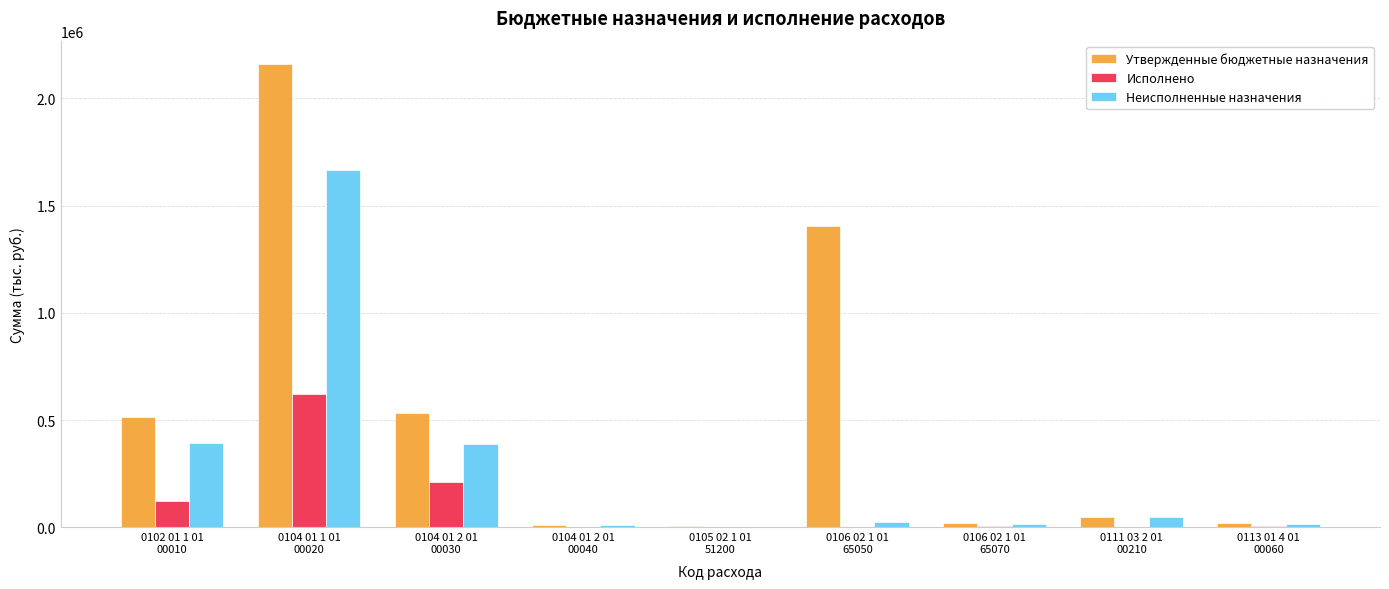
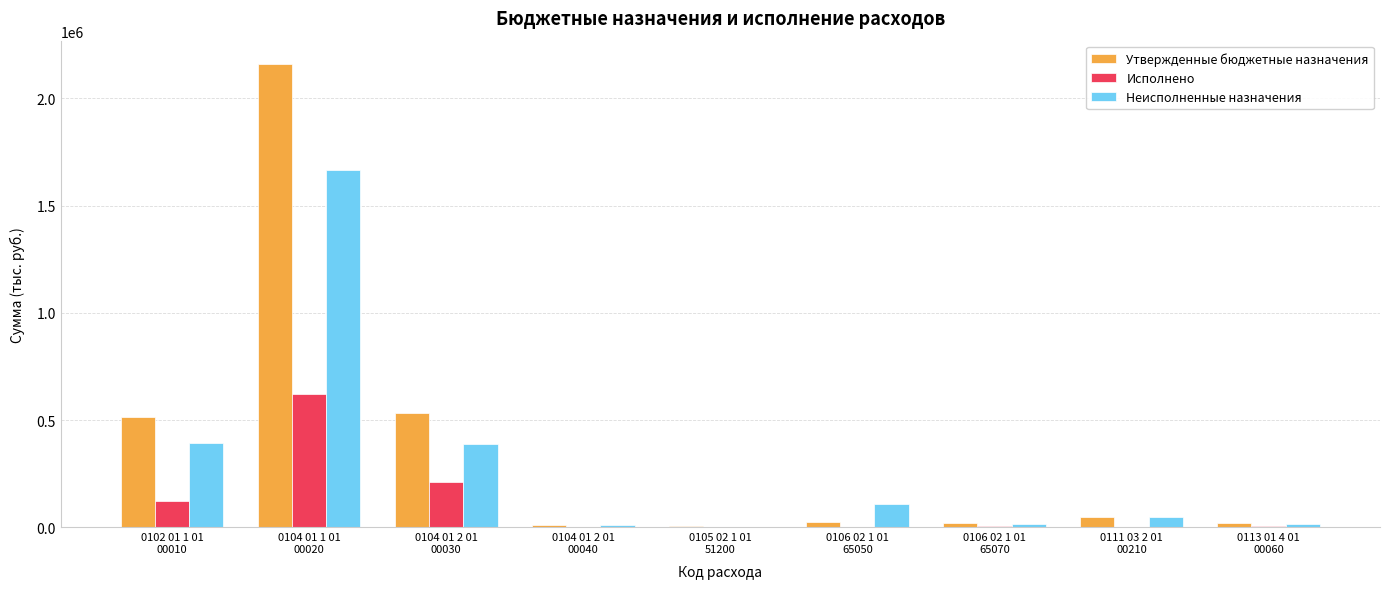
  {
    "Утвержденные бюджетные назначения": {
      "0102 01 1 01 00010": 510000,
      "0104 01 1 01 00020": 2160000,
      "0104 01 2 01 00030": 530000,
-     "0106 02 1 01 65050": 1410000,
+     "0106 02 1 01 65050": 20000,
      "0106 02 1 01 65070": 20000,
      "0111 03 2 01 00210": 50000,
      "0113 01 4 01 00060": 20000
    },
    "Исполнено": {
      "0102 01 1 01 00010": 120000,
      "0104 01 1 01 00020": 620000,
      "0104 01 2 01 00030": 210000,
      "0106 02 1 01 65050": 0,
      "0111 03 2 01 00210": 0
    },
    "Неисполненные назначения": {
      "0102 01 1 01 00010": 390000,
      "0104 01 1 01 00020": 1670000,
      "0104 01 2 01 00030": 390000,
-     "0106 02 1 01 65050": 20000,
+     "0106 02 1 01 65050": 110000,
      "0106 02 1 01 65070": 20000,
      "0111 03 2 01 00210": 50000,
      "0113 01 4 01 00060": 10000
    }
  }
